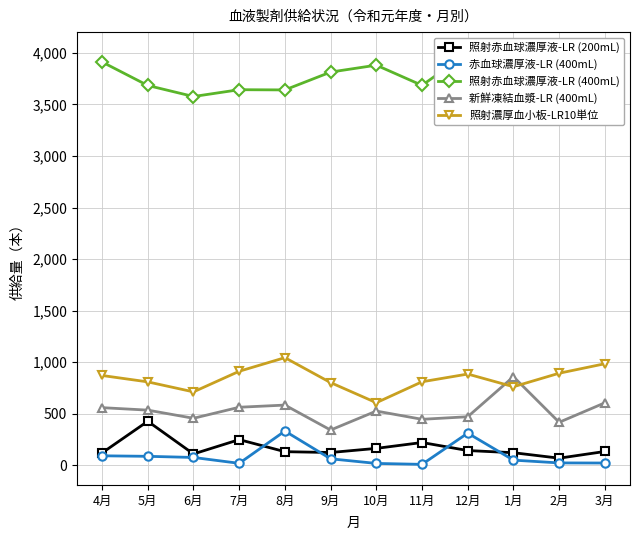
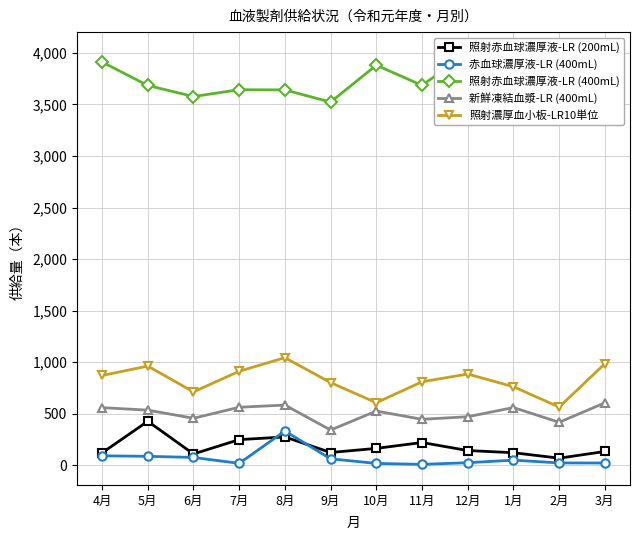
  {
    "照射赤血球濃厚液-LR (200mL)": {
      "4月": "120",
      "5月": "430",
      "6月": "110",
      "7月": "250",
-     "8月": "130",
+     "8月": "280",
      "9月": "120",
      "10月": "160",
      "11月": "220",
      "12月": "140",
      "1月": "120",
      "2月": "70",
      "3月": "130"
    },
    "赤血球濃厚液-LR (400mL)": {
      "4月": "90",
      "5月": "90",
      "6月": "80",
      "7月": "20",
      "8月": "330",
      "9月": "60",
      "10月": "20",
      "11月": "10",
-     "12月": "310",
+     "12月": "30",
      "1月": "50",
      "2月": "20",
      "3月": "20"
    },
    "照射赤血球濃厚液-LR (400mL)": {
      "4月": "3,910",
      "5月": "3,680",
      "6月": "3,580",
      "7月": "3,640",
      "8月": "3,640",
-     "9月": "3,810",
+     "9月": "3,520",
      "10月": "3,880",
      "11月": "3,690"
    },
    "新鮮凍結血漿-LR (400mL)": {
      "4月": "560",
      "5月": "540",
      "6月": "460",
      "7月": "560",
      "8月": "580",
      "9月": "340",
      "10月": "530",
      "11月": "450",
      "12月": "470",
-     "1月": "860",
+     "1月": "560",
      "2月": "420",
      "3月": "610"
    },
    "照射濃厚血小板-LR10単位": {
      "4月": "870",
-     "5月": "810",
+     "5月": "960",
      "6月": "710",
      "7月": "910",
      "8月": "1,040",
      "9月": "800",
      "10月": "610",
      "11月": "810",
      "12月": "890",
      "1月": "760",
-     "2月": "890",
+     "2月": "570",
      "3月": "990"
    }
  }
